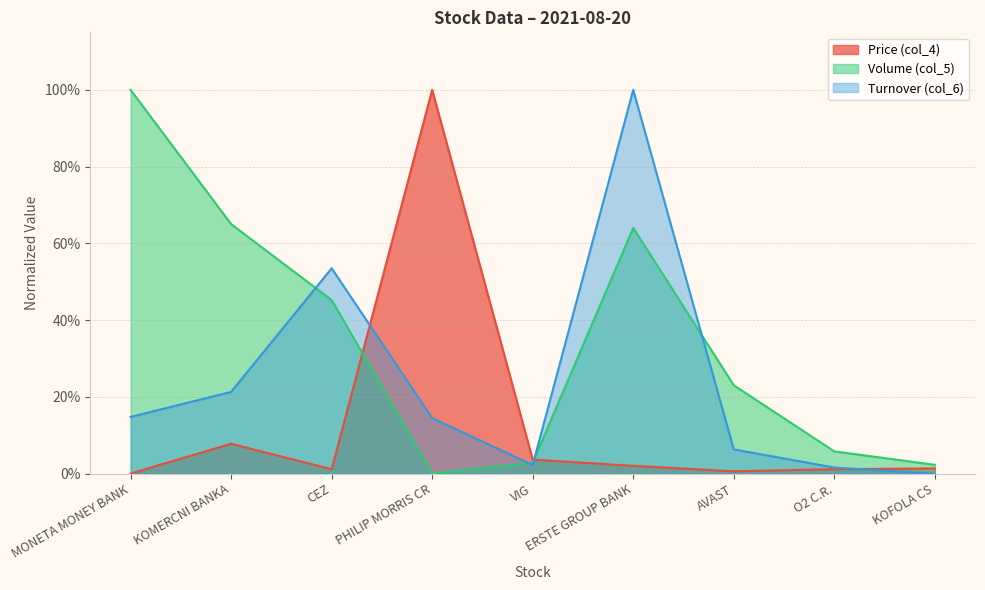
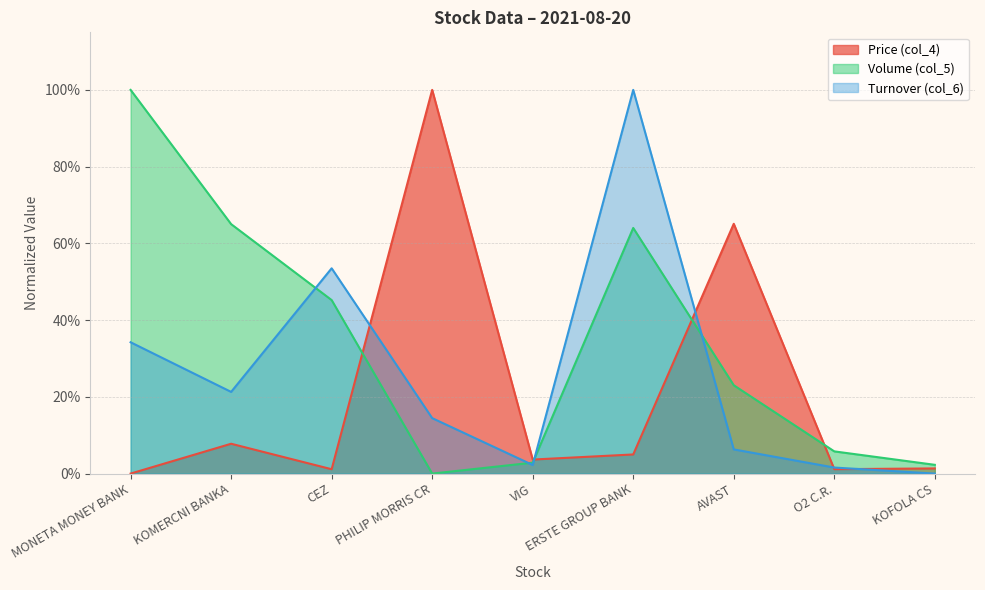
  {
    "Price (col_4)": {
      "MONETA MONEY BANK": "0%",
      "KOMERCNI BANKA": "8%",
      "CEZ": "1%",
      "PHILIP MORRIS CR": "100%",
      "VIG": "4%",
-     "ERSTE GROUP BANK": "2%",
-     "AVAST": "1%",
+     "ERSTE GROUP BANK": "5%",
+     "AVAST": "65%",
      "KOFOLA CS": "1%"
    },
    "Volume (col_5)": {
      "MONETA MONEY BANK": "100%",
      "KOMERCNI BANKA": "65%",
      "CEZ": "45%",
      "PHILIP MORRIS CR": "0%",
      "ERSTE GROUP BANK": "64%",
      "AVAST": "23%",
      "O2 C.R.": "6%",
      "KOFOLA CS": "2%"
    },
    "Turnover (col_6)": {
-     "MONETA MONEY BANK": "15%",
+     "MONETA MONEY BANK": "34%",
      "KOMERCNI BANKA": "21%",
      "CEZ": "54%",
      "PHILIP MORRIS CR": "14%",
      "ERSTE GROUP BANK": "100%",
      "AVAST": "6%",
      "KOFOLA CS": "0%"
    }
  }
